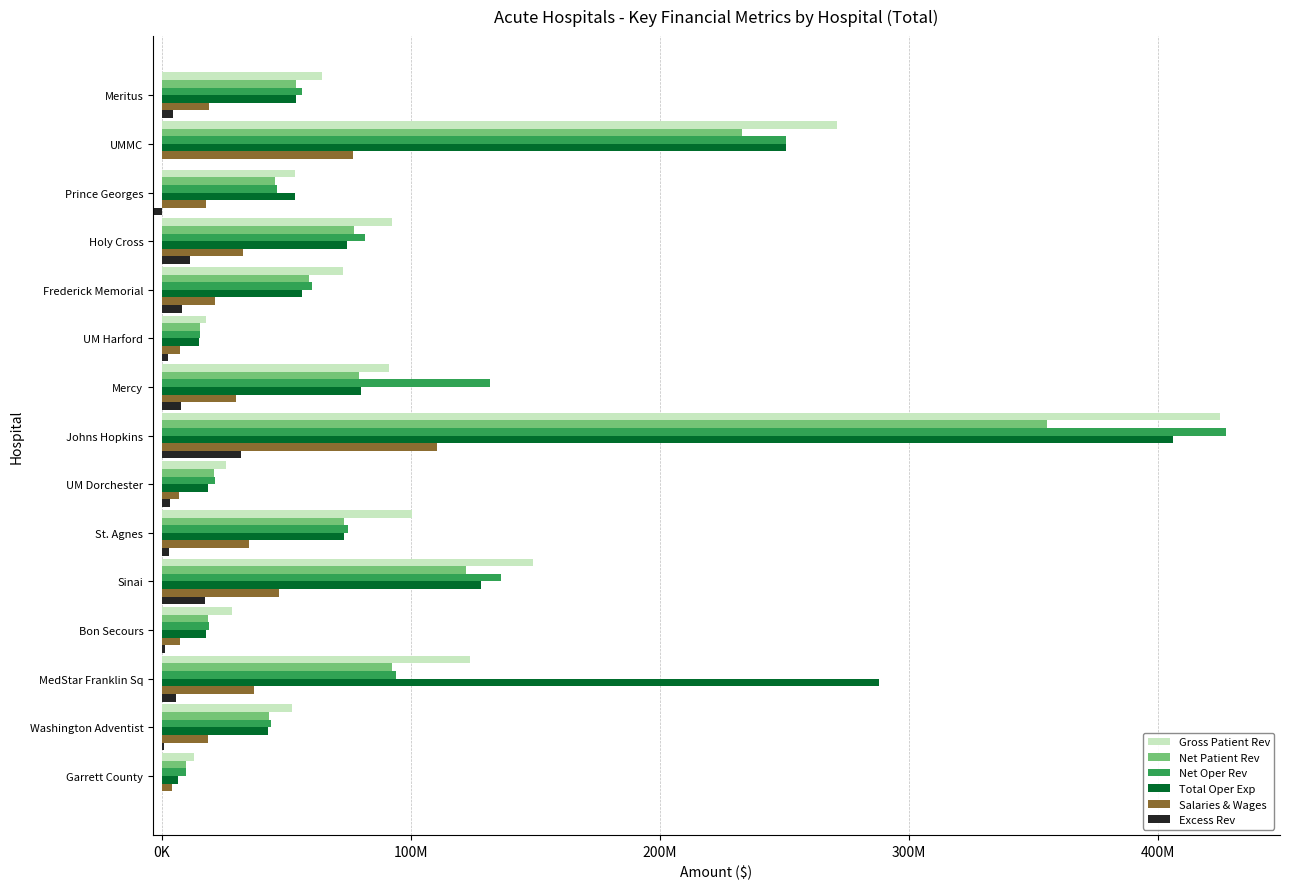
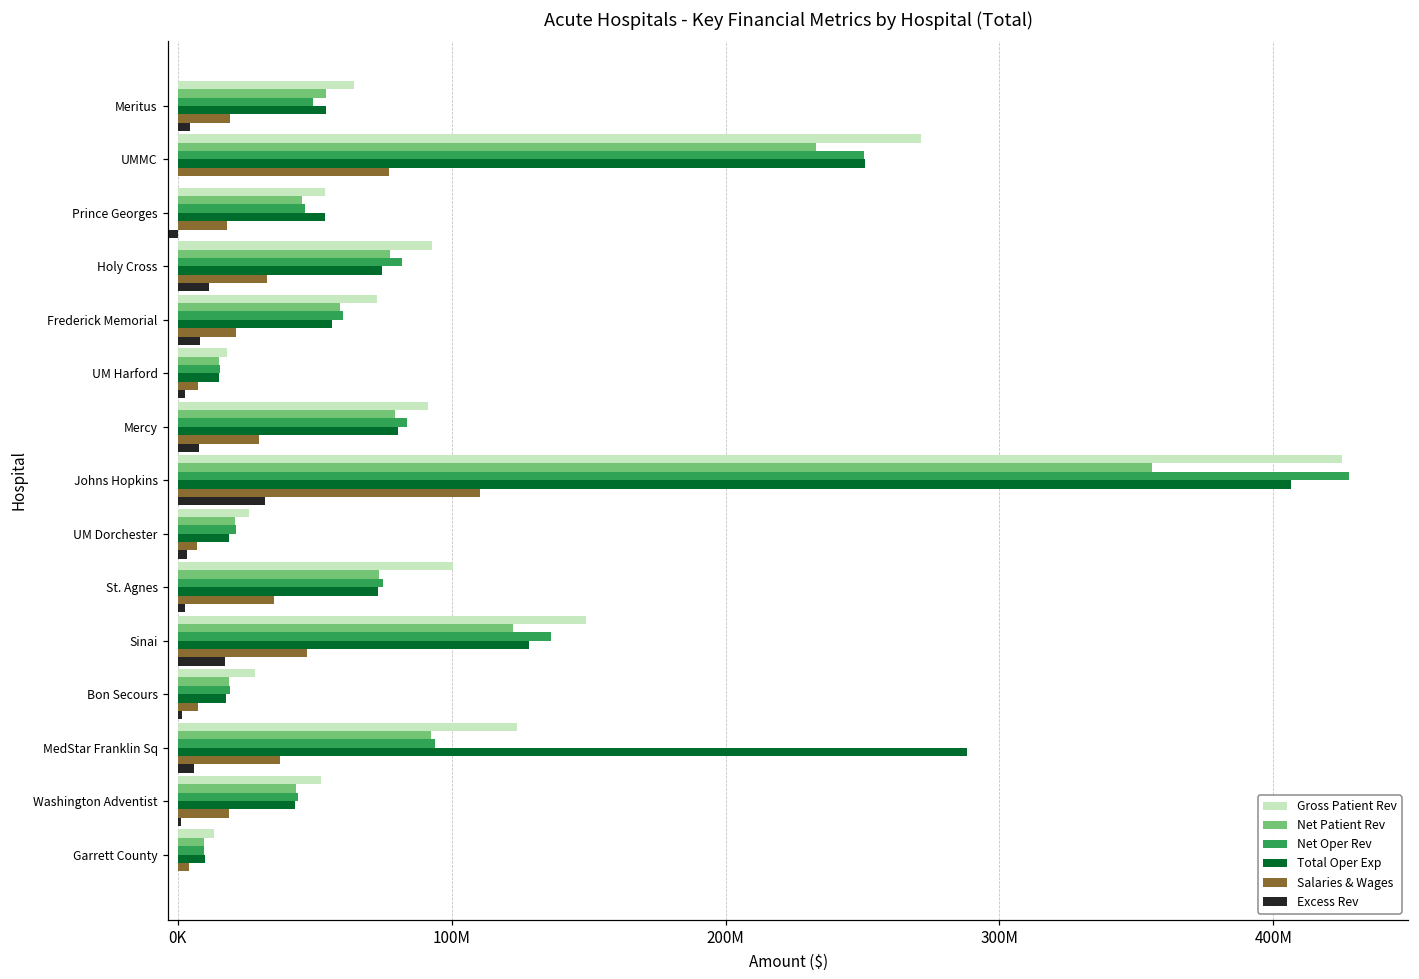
  {
    "Gross Patient Rev": {
      "Meritus": 64000000,
      "UMMC": 271000000,
      "Prince Georges": 54000000,
      "Holy Cross": 93000000,
      "Frederick Memorial": 73000000,
      "UM Harford": 18000000,
      "Mercy": 92000000,
      "Johns Hopkins": 425000000,
      "UM Dorchester": 26000000,
      "St. Agnes": 100000000,
      "Sinai": 149000000,
      "Bon Secours": 28000000,
      "MedStar Franklin Sq": 124000000,
      "Washington Adventist": 52000000,
      "Garrett County": 13000000
    },
    "Net Patient Rev": {
      "Meritus": 54000000,
      "UMMC": 233000000,
      "Prince Georges": 46000000,
      "Holy Cross": 77000000,
      "Frederick Memorial": 59000000,
      "UM Harford": 15000000,
      "Mercy": 79000000,
      "Johns Hopkins": 356000000,
      "UM Dorchester": 21000000,
      "St. Agnes": 73000000,
      "Sinai": 122000000,
      "Bon Secours": 19000000,
      "MedStar Franklin Sq": 92000000,
      "Washington Adventist": 43000000,
      "Garrett County": 10000000
    },
    "Net Oper Rev": {
-     "Meritus": 57000000,
+     "Meritus": 49000000,
      "UMMC": 251000000,
      "Prince Georges": 46000000,
      "Holy Cross": 82000000,
      "Frederick Memorial": 60000000,
      "UM Harford": 15000000,
-     "Mercy": 132000000,
+     "Mercy": 84000000,
      "Johns Hopkins": 428000000,
      "UM Dorchester": 21000000,
      "St. Agnes": 75000000,
      "Sinai": 136000000,
      "Bon Secours": 19000000,
      "MedStar Franklin Sq": 94000000,
      "Washington Adventist": 44000000,
      "Garrett County": 10000000
    },
    "Total Oper Exp": {
      "Meritus": 54000000,
      "UMMC": 251000000,
      "Prince Georges": 54000000,
      "Holy Cross": 75000000,
      "Frederick Memorial": 56000000,
      "UM Harford": 15000000,
      "Mercy": 80000000,
      "Johns Hopkins": 406000000,
      "UM Dorchester": 19000000,
      "St. Agnes": 73000000,
      "Sinai": 128000000,
      "Bon Secours": 18000000,
      "MedStar Franklin Sq": 288000000,
      "Washington Adventist": 43000000,
-     "Garrett County": 6000000
+     "Garrett County": 10000000
    },
    "Salaries & Wages": {
      "Meritus": 19000000,
      "UMMC": 77000000,
      "Prince Georges": 18000000,
      "Holy Cross": 33000000,
      "Frederick Memorial": 21000000,
      "UM Harford": 7000000,
      "Mercy": 30000000,
      "Johns Hopkins": 110000000,
      "UM Dorchester": 7000000,
      "St. Agnes": 35000000,
      "Sinai": 47000000,
      "Bon Secours": 7000000,
      "MedStar Franklin Sq": 37000000,
      "Washington Adventist": 19000000,
      "Garrett County": 4000000
    },
    "Excess Rev": {
      "Meritus": 4000000,
      "Prince Georges": -3000000,
      "Holy Cross": 11000000,
      "Frederick Memorial": 8000000,
      "UM Harford": 3000000,
      "Mercy": 8000000,
      "Johns Hopkins": 32000000,
      "UM Dorchester": 4000000,
      "St. Agnes": 3000000,
      "Sinai": 17000000,
      "Bon Secours": 1000000,
      "MedStar Franklin Sq": 6000000,
      "Washington Adventist": 1000000
    }
  }
